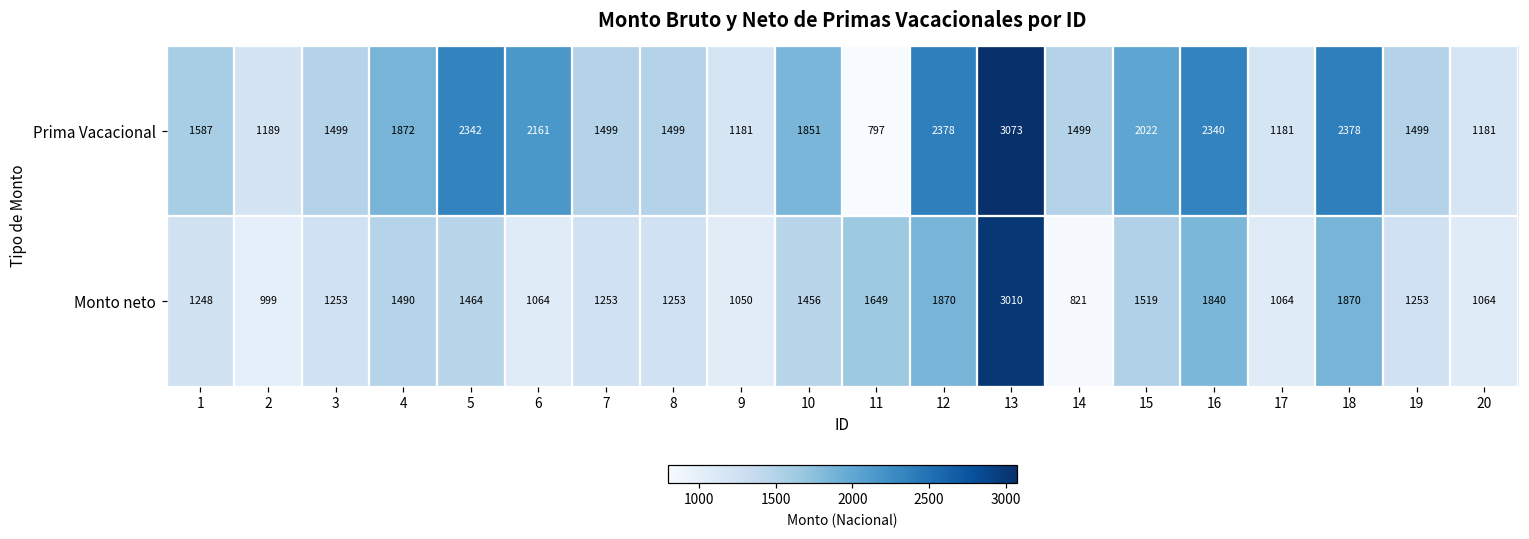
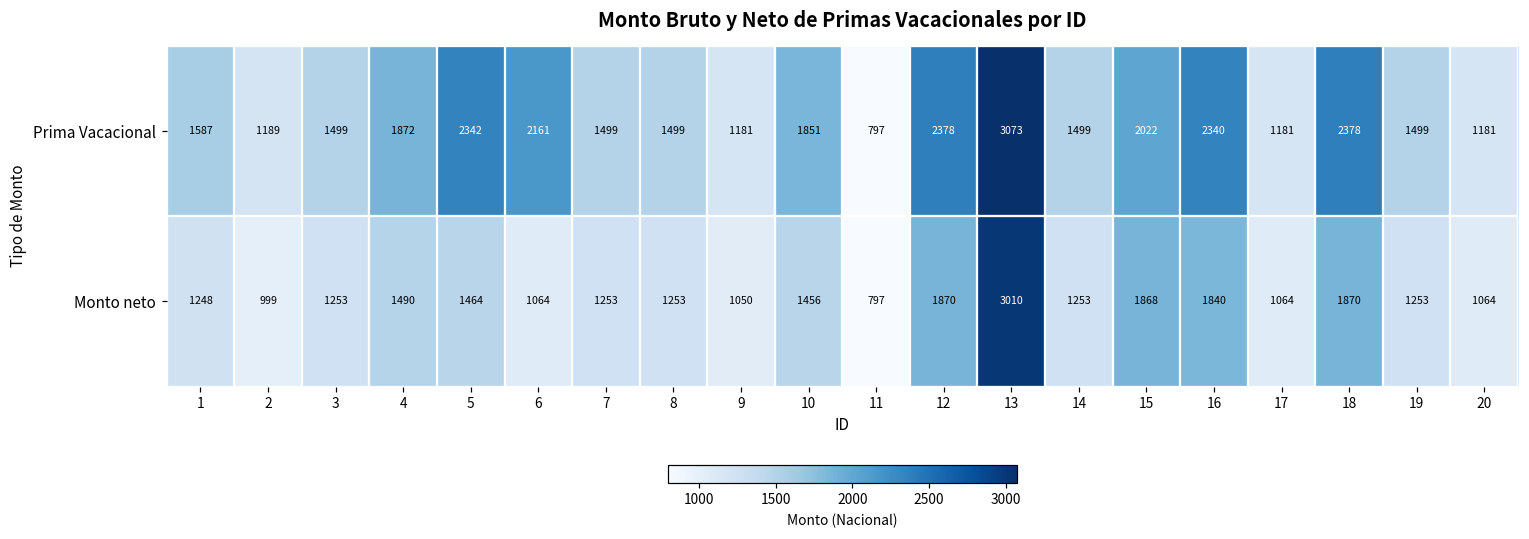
  {
    "Prima Vacacional": {
      "1": 1587,
      "2": 1189,
      "3": 1499,
      "4": 1872,
      "5": 2342,
      "6": 2161,
      "7": 1499,
      "8": 1499,
      "9": 1181,
      "10": 1851,
      "11": 797,
      "12": 2378,
      "13": 3073,
      "14": 1499,
      "15": 2022,
      "16": 2340,
      "17": 1181,
      "18": 2378,
      "19": 1499,
      "20": 1181
    },
    "Monto neto": {
      "1": 1248,
      "2": 999,
      "3": 1253,
      "4": 1490,
      "5": 1464,
      "6": 1064,
      "7": 1253,
      "8": 1253,
      "9": 1050,
      "10": 1456,
-     "11": 1649,
+     "11": 797,
      "12": 1870,
      "13": 3010,
-     "14": 821,
-     "15": 1519,
+     "14": 1253,
+     "15": 1868,
      "16": 1840,
      "17": 1064,
      "18": 1870,
      "19": 1253,
      "20": 1064
    }
  }
